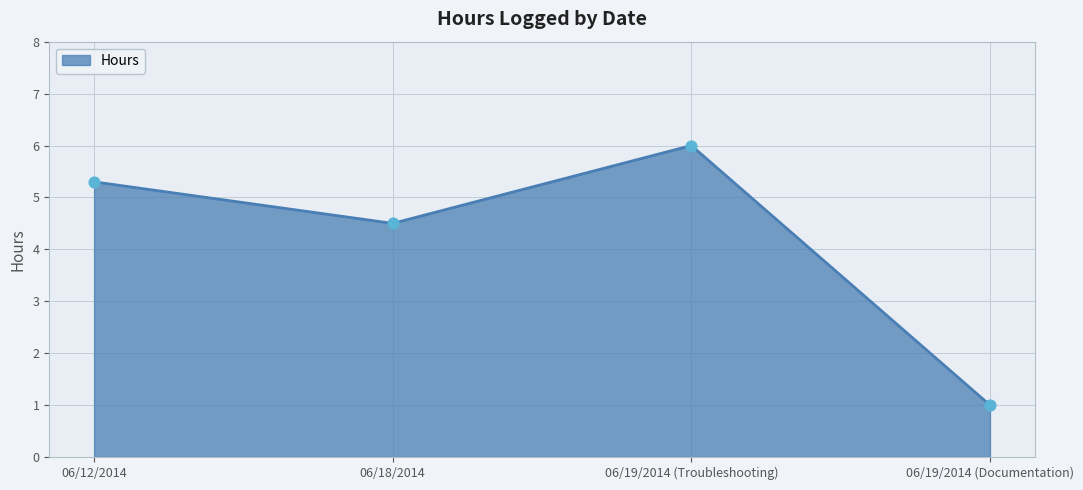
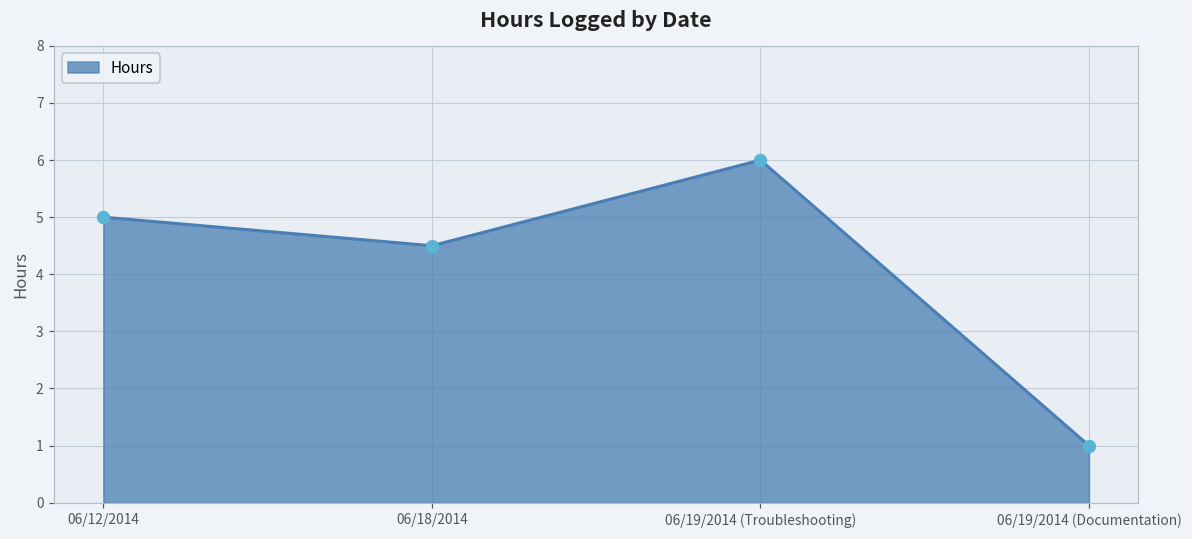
  {
-   "06/12/2014": 5.3,
+   "06/12/2014": 5.0,
    "06/18/2014": 4.5,
    "06/19/2014 (Troubleshooting)": 6.0,
    "06/19/2014 (Documentation)": 1.0
  }
